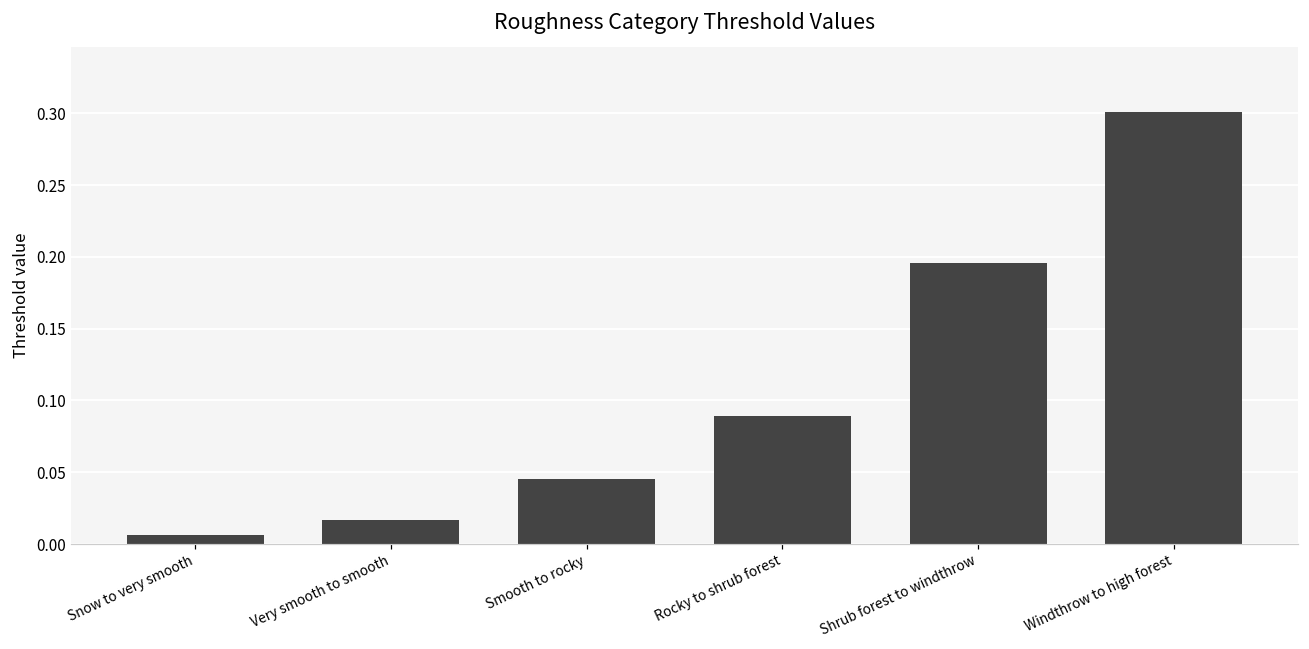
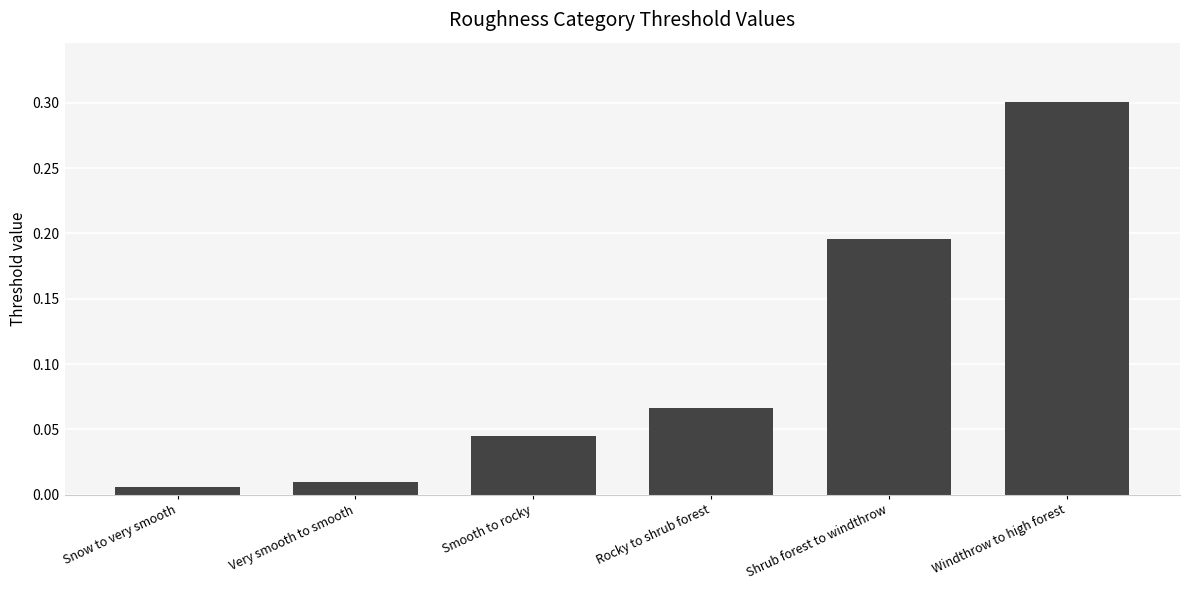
  {
    "Snow to very smooth": 0.006,
-   "Very smooth to smooth": 0.017,
+   "Very smooth to smooth": 0.010,
    "Smooth to rocky": 0.045,
-   "Rocky to shrub forest": 0.089,
+   "Rocky to shrub forest": 0.066,
    "Shrub forest to windthrow": 0.196,
    "Windthrow to high forest": 0.301
  }
